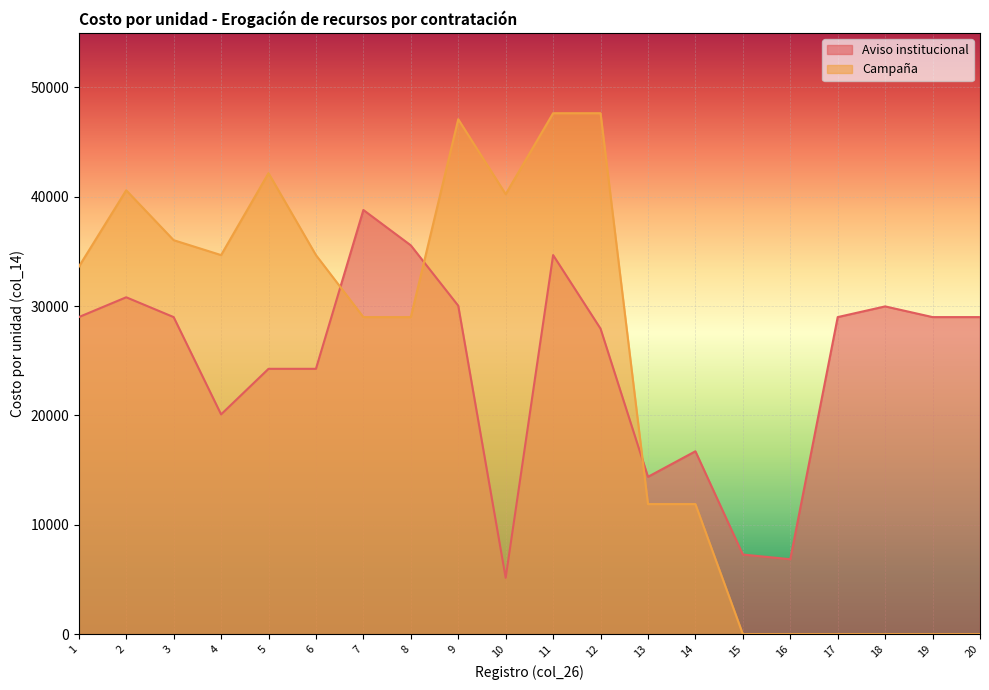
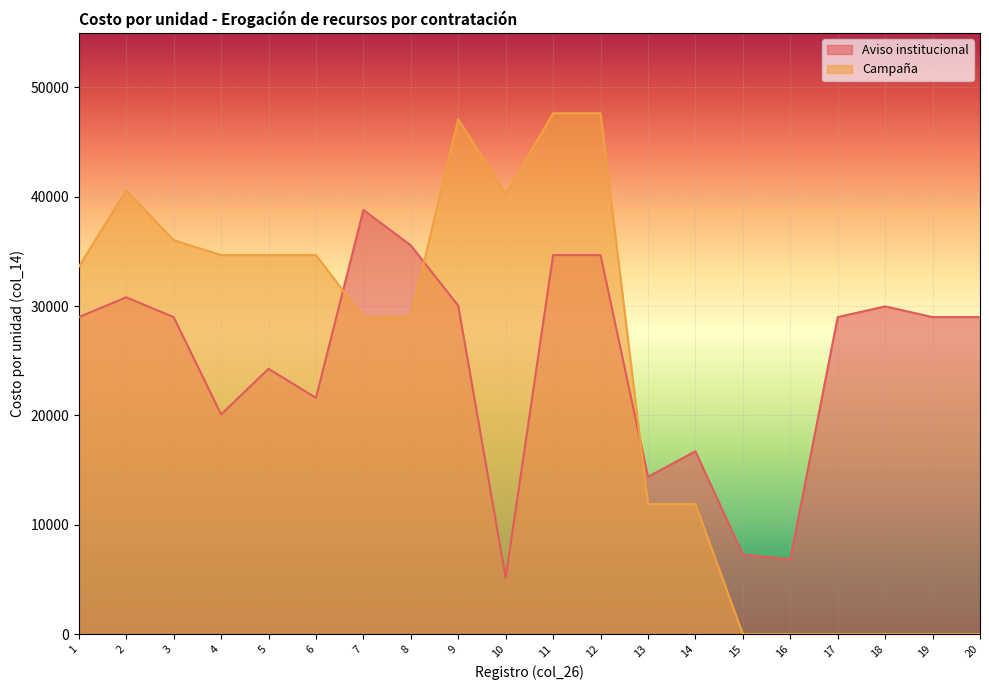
  {
    "Aviso institucional": {
      "1": 29000,
      "2": 30800,
      "3": 29000,
      "4": 20100,
      "5": 24300,
-     "6": 24300,
+     "6": 21600,
      "7": 38800,
      "8": 35600,
      "9": 30000,
      "10": 5200,
      "11": 34700,
-     "12": 27900,
+     "12": 34700,
      "13": 14400,
      "14": 16700,
      "15": 7300,
      "16": 6900,
      "17": 29000,
      "18": 30000,
      "19": 29000,
      "20": 29000
    },
    "Campaña": {
      "1": 33600,
      "2": 40600,
      "3": 36000,
      "4": 34700,
-     "5": 42200,
+     "5": 34700,
      "6": 34700,
      "7": 29000,
      "8": 29000,
      "9": 47100,
      "10": 40200,
      "11": 47600,
      "12": 47600,
      "13": 11900,
      "14": 11900,
      "15": 0,
      "16": 0,
      "17": 0,
      "18": 0,
      "19": 0,
      "20": 0
    }
  }
